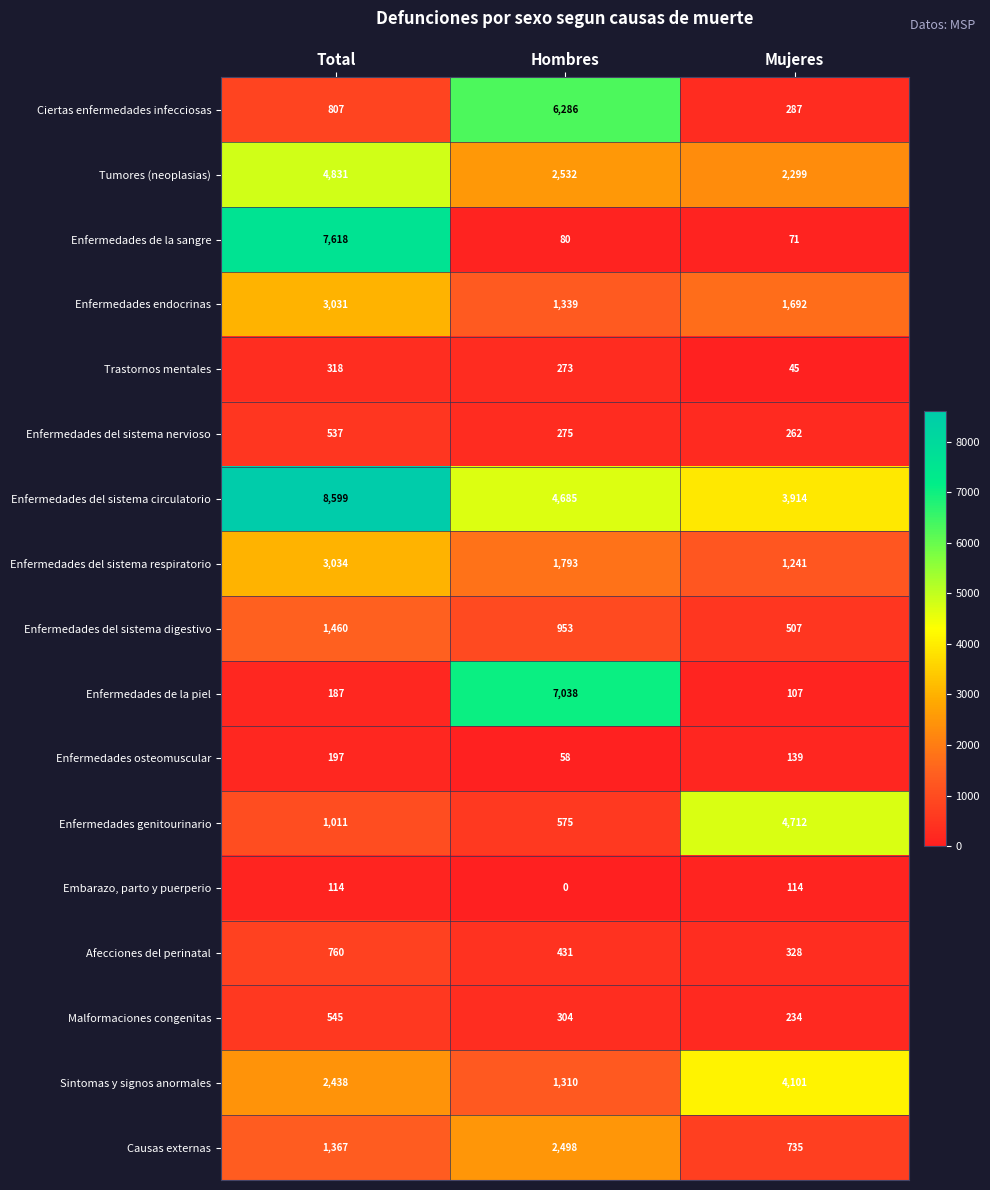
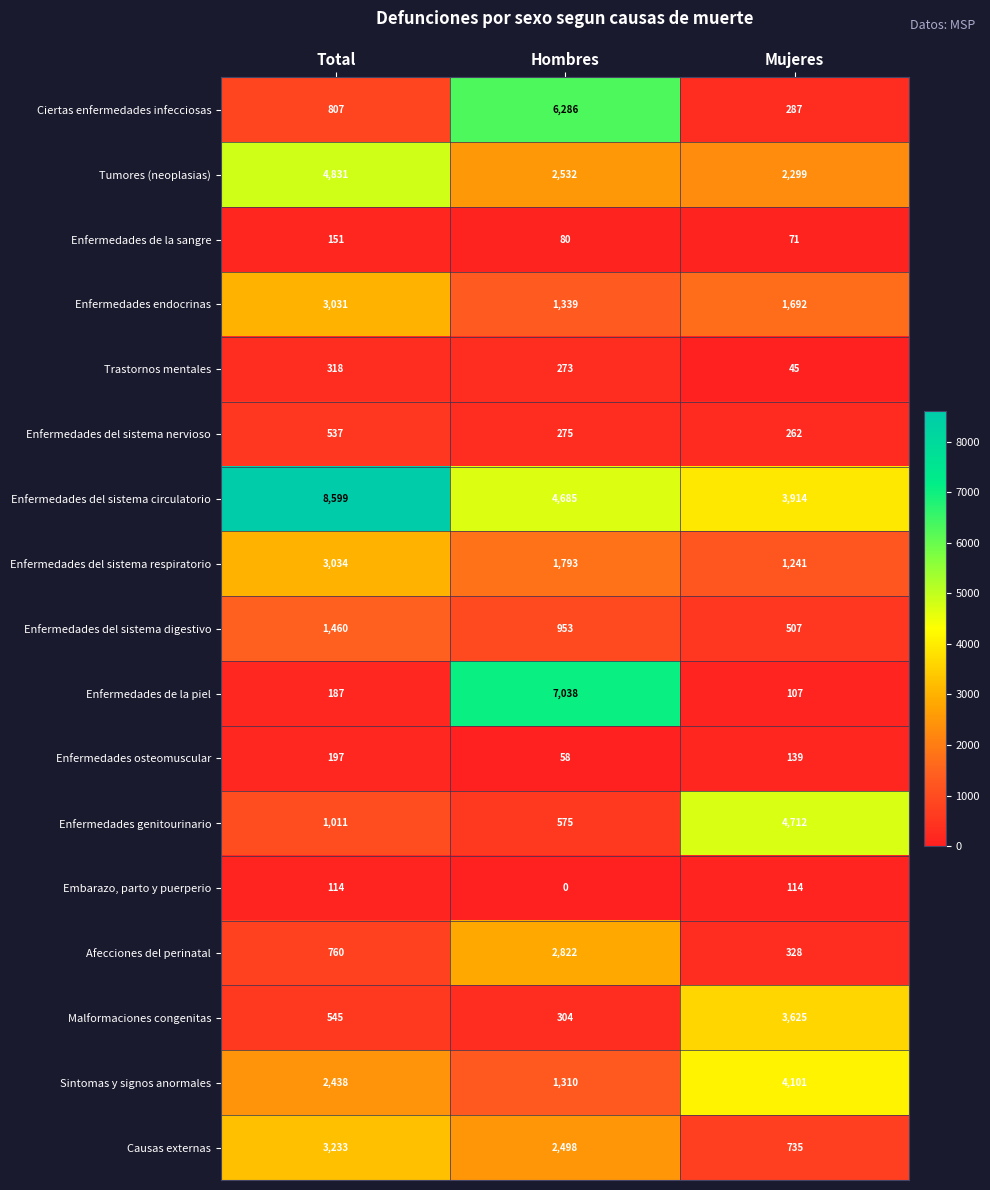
  {
    "Ciertas enfermedades infecciosas": {
      "Total": "807",
      "Hombres": "6,286",
      "Mujeres": "287"
    },
    "Tumores (neoplasias)": {
      "Total": "4,831",
      "Hombres": "2,532",
      "Mujeres": "2,299"
    },
    "Enfermedades de la sangre": {
-     "Total": "7,618",
+     "Total": "151",
      "Hombres": "80",
      "Mujeres": "71"
    },
    "Enfermedades endocrinas": {
      "Total": "3,031",
      "Hombres": "1,339",
      "Mujeres": "1,692"
    },
    "Trastornos mentales": {
      "Total": "318",
      "Hombres": "273",
      "Mujeres": "45"
    },
    "Enfermedades del sistema nervioso": {
      "Total": "537",
      "Hombres": "275",
      "Mujeres": "262"
    },
    "Enfermedades del sistema circulatorio": {
      "Total": "8,599",
      "Hombres": "4,685",
      "Mujeres": "3,914"
    },
    "Enfermedades del sistema respiratorio": {
      "Total": "3,034",
      "Hombres": "1,793",
      "Mujeres": "1,241"
    },
    "Enfermedades del sistema digestivo": {
      "Total": "1,460",
      "Hombres": "953",
      "Mujeres": "507"
    },
    "Enfermedades de la piel": {
      "Total": "187",
      "Hombres": "7,038",
      "Mujeres": "107"
    },
    "Enfermedades osteomuscular": {
      "Total": "197",
      "Hombres": "58",
      "Mujeres": "139"
    },
    "Enfermedades genitourinario": {
      "Total": "1,011",
      "Hombres": "575",
      "Mujeres": "4,712"
    },
    "Embarazo, parto y puerperio": {
      "Total": "114",
      "Hombres": "0",
      "Mujeres": "114"
    },
    "Afecciones del perinatal": {
      "Total": "760",
-     "Hombres": "431",
+     "Hombres": "2,822",
      "Mujeres": "328"
    },
    "Malformaciones congenitas": {
      "Total": "545",
      "Hombres": "304",
-     "Mujeres": "234"
+     "Mujeres": "3,625"
    },
    "Sintomas y signos anormales": {
      "Total": "2,438",
      "Hombres": "1,310",
      "Mujeres": "4,101"
    },
    "Causas externas": {
-     "Total": "1,367",
+     "Total": "3,233",
      "Hombres": "2,498",
      "Mujeres": "735"
    }
  }
